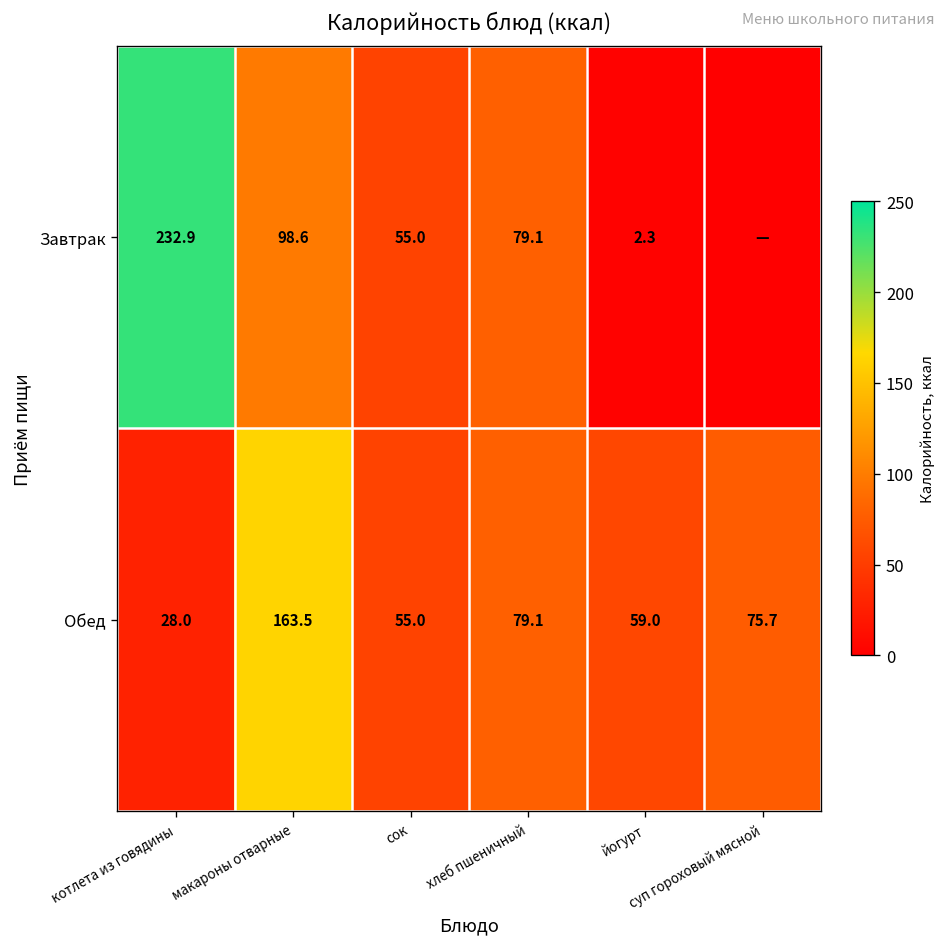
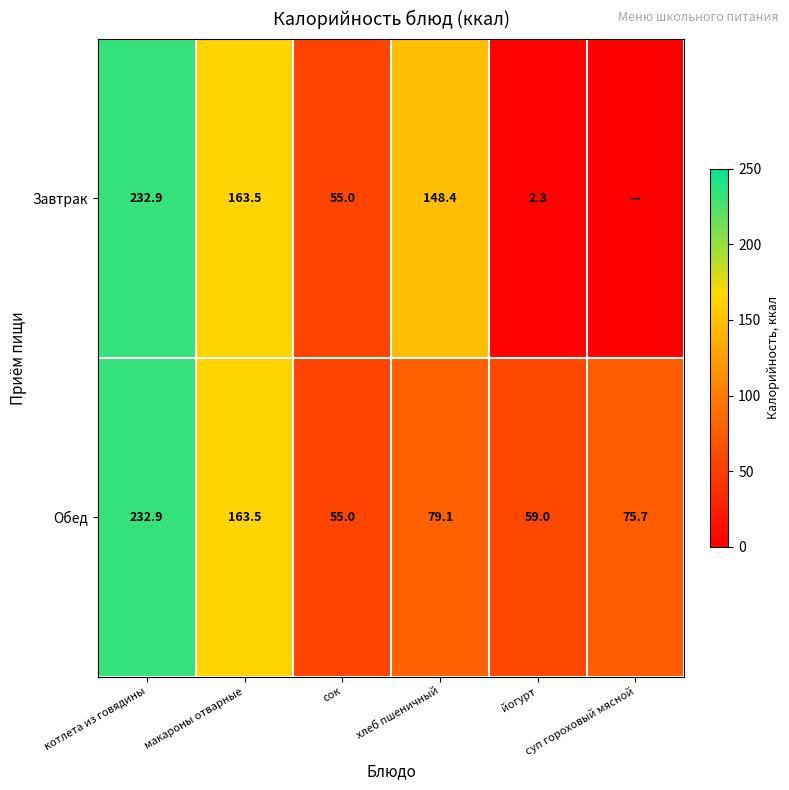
  {
    "Завтрак": {
      "котлета из говядины": 232.9,
-     "макароны отварные": 98.6,
+     "макароны отварные": 163.5,
      "сок": 55.0,
-     "хлеб пшеничный": 79.1,
+     "хлеб пшеничный": 148.4,
      "йогурт": 2.3
    },
    "Обед": {
-     "котлета из говядины": 28.0,
+     "котлета из говядины": 232.9,
      "макароны отварные": 163.5,
      "сок": 55.0,
      "хлеб пшеничный": 79.1,
      "йогурт": 59.0,
      "суп гороховый мясной": 75.7
    }
  }
